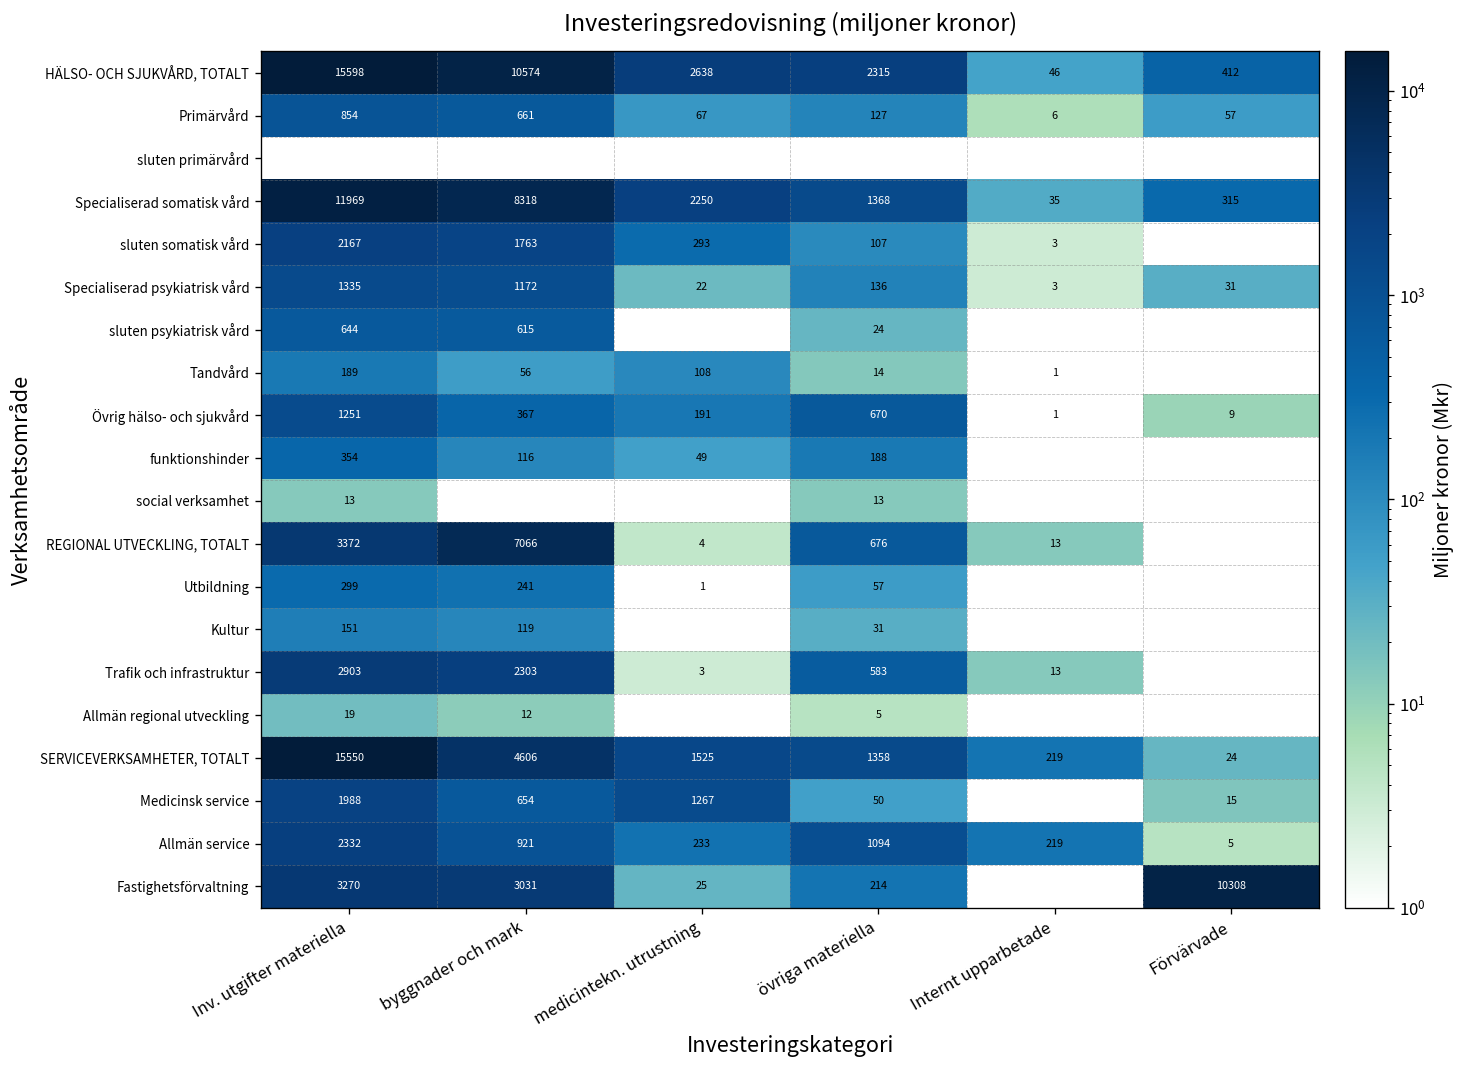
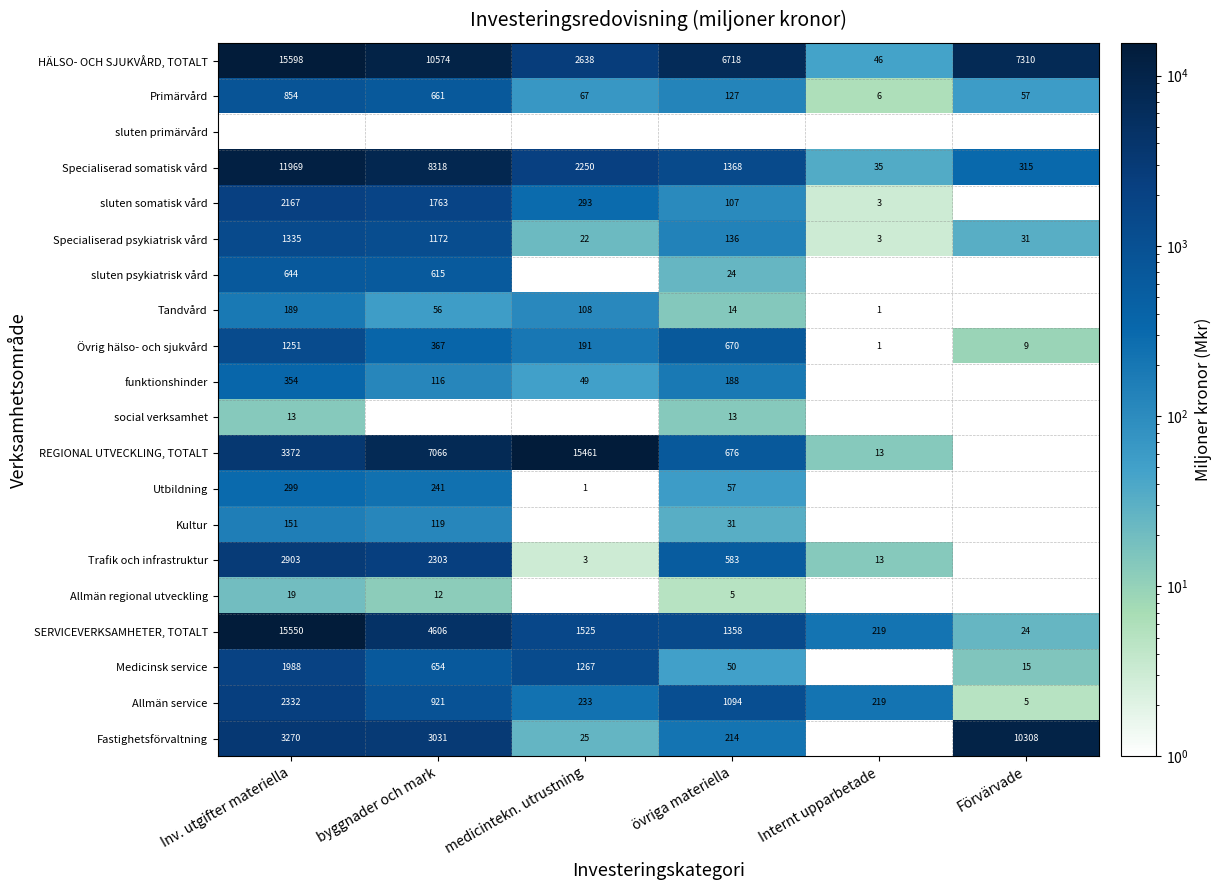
  {
    "HÄLSO- OCH SJUKVÅRD, TOTALT": {
      "Inv. utgifter materiella": 15598,
      "byggnader och mark": 10574,
      "medicintekn. utrustning": 2638,
-     "övriga materiella": 2315,
+     "övriga materiella": 6718,
      "Internt upparbetade": 46,
-     "Förvärvade": 412
+     "Förvärvade": 7310
    },
    "Primärvård": {
      "Inv. utgifter materiella": 854,
      "byggnader och mark": 661,
      "medicintekn. utrustning": 67,
      "övriga materiella": 127,
      "Internt upparbetade": 6,
      "Förvärvade": 57
    },
    "Specialiserad somatisk vård": {
      "Inv. utgifter materiella": 11969,
      "byggnader och mark": 8318,
      "medicintekn. utrustning": 2250,
      "övriga materiella": 1368,
      "Internt upparbetade": 35,
      "Förvärvade": 315
    },
    "sluten somatisk vård": {
      "Inv. utgifter materiella": 2167,
      "byggnader och mark": 1763,
      "medicintekn. utrustning": 293,
      "övriga materiella": 107,
      "Internt upparbetade": 3
    },
    "Specialiserad psykiatrisk vård": {
      "Inv. utgifter materiella": 1335,
      "byggnader och mark": 1172,
      "medicintekn. utrustning": 22,
      "övriga materiella": 136,
      "Internt upparbetade": 3,
      "Förvärvade": 31
    },
    "sluten psykiatrisk vård": {
      "Inv. utgifter materiella": 644,
      "byggnader och mark": 615,
      "övriga materiella": 24
    },
    "Tandvård": {
      "Inv. utgifter materiella": 189,
      "byggnader och mark": 56,
      "medicintekn. utrustning": 108,
      "övriga materiella": 14,
      "Internt upparbetade": 1
    },
    "Övrig hälso- och sjukvård": {
      "Inv. utgifter materiella": 1251,
      "byggnader och mark": 367,
      "medicintekn. utrustning": 191,
      "övriga materiella": 670,
      "Internt upparbetade": 1,
      "Förvärvade": 9
    },
    "funktionshinder": {
      "Inv. utgifter materiella": 354,
      "byggnader och mark": 116,
      "medicintekn. utrustning": 49,
      "övriga materiella": 188
    },
    "social verksamhet": {
      "Inv. utgifter materiella": 13,
      "övriga materiella": 13
    },
    "REGIONAL UTVECKLING, TOTALT": {
      "Inv. utgifter materiella": 3372,
      "byggnader och mark": 7066,
-     "medicintekn. utrustning": 4,
+     "medicintekn. utrustning": 15461,
      "övriga materiella": 676,
      "Internt upparbetade": 13
    },
    "Utbildning": {
      "Inv. utgifter materiella": 299,
      "byggnader och mark": 241,
      "medicintekn. utrustning": 1,
      "övriga materiella": 57
    },
    "Kultur": {
      "Inv. utgifter materiella": 151,
      "byggnader och mark": 119,
      "övriga materiella": 31
    },
    "Trafik och infrastruktur": {
      "Inv. utgifter materiella": 2903,
      "byggnader och mark": 2303,
      "medicintekn. utrustning": 3,
      "övriga materiella": 583,
      "Internt upparbetade": 13
    },
    "Allmän regional utveckling": {
      "Inv. utgifter materiella": 19,
      "byggnader och mark": 12,
      "övriga materiella": 5
    },
    "SERVICEVERKSAMHETER, TOTALT": {
      "Inv. utgifter materiella": 15550,
      "byggnader och mark": 4606,
      "medicintekn. utrustning": 1525,
      "övriga materiella": 1358,
      "Internt upparbetade": 219,
      "Förvärvade": 24
    },
    "Medicinsk service": {
      "Inv. utgifter materiella": 1988,
      "byggnader och mark": 654,
      "medicintekn. utrustning": 1267,
      "övriga materiella": 50,
      "Förvärvade": 15
    },
    "Allmän service": {
      "Inv. utgifter materiella": 2332,
      "byggnader och mark": 921,
      "medicintekn. utrustning": 233,
      "övriga materiella": 1094,
      "Internt upparbetade": 219,
      "Förvärvade": 5
    },
    "Fastighetsförvaltning": {
      "Inv. utgifter materiella": 3270,
      "byggnader och mark": 3031,
      "medicintekn. utrustning": 25,
      "övriga materiella": 214,
      "Förvärvade": 10308
    }
  }
